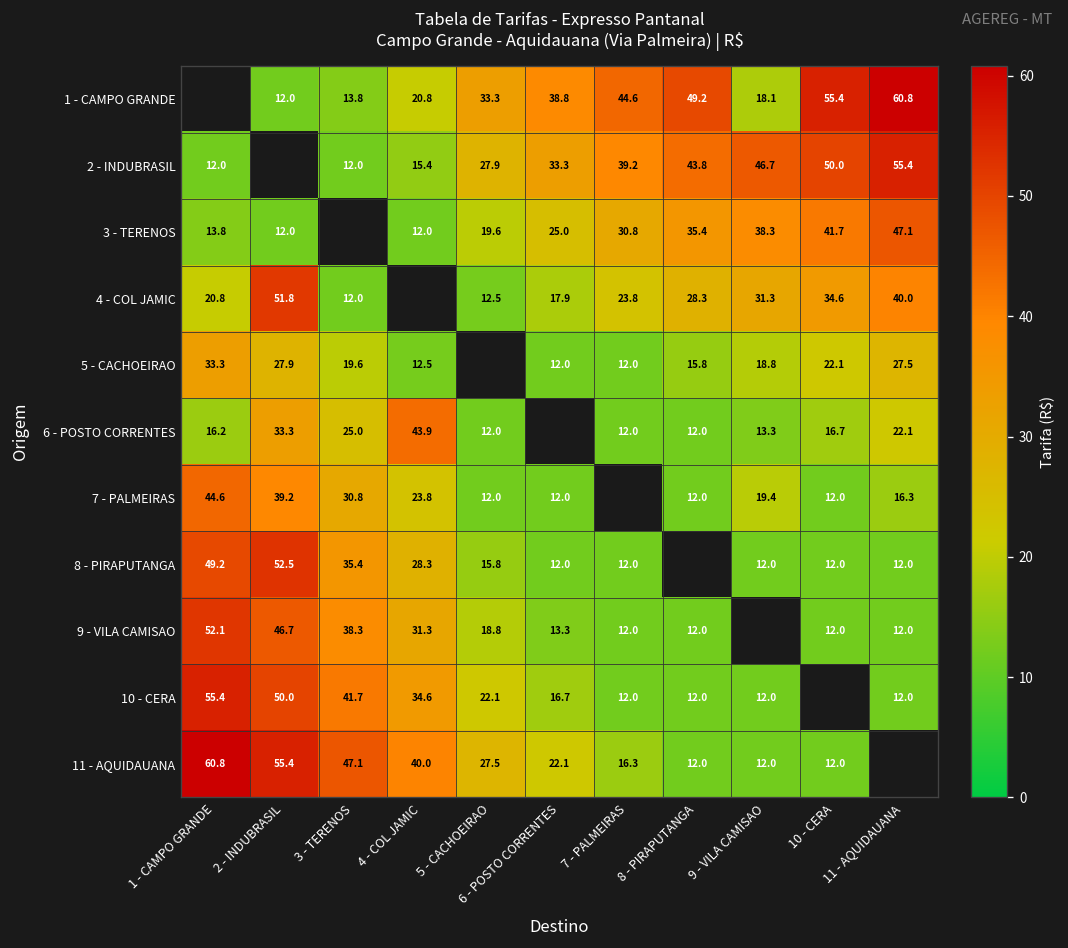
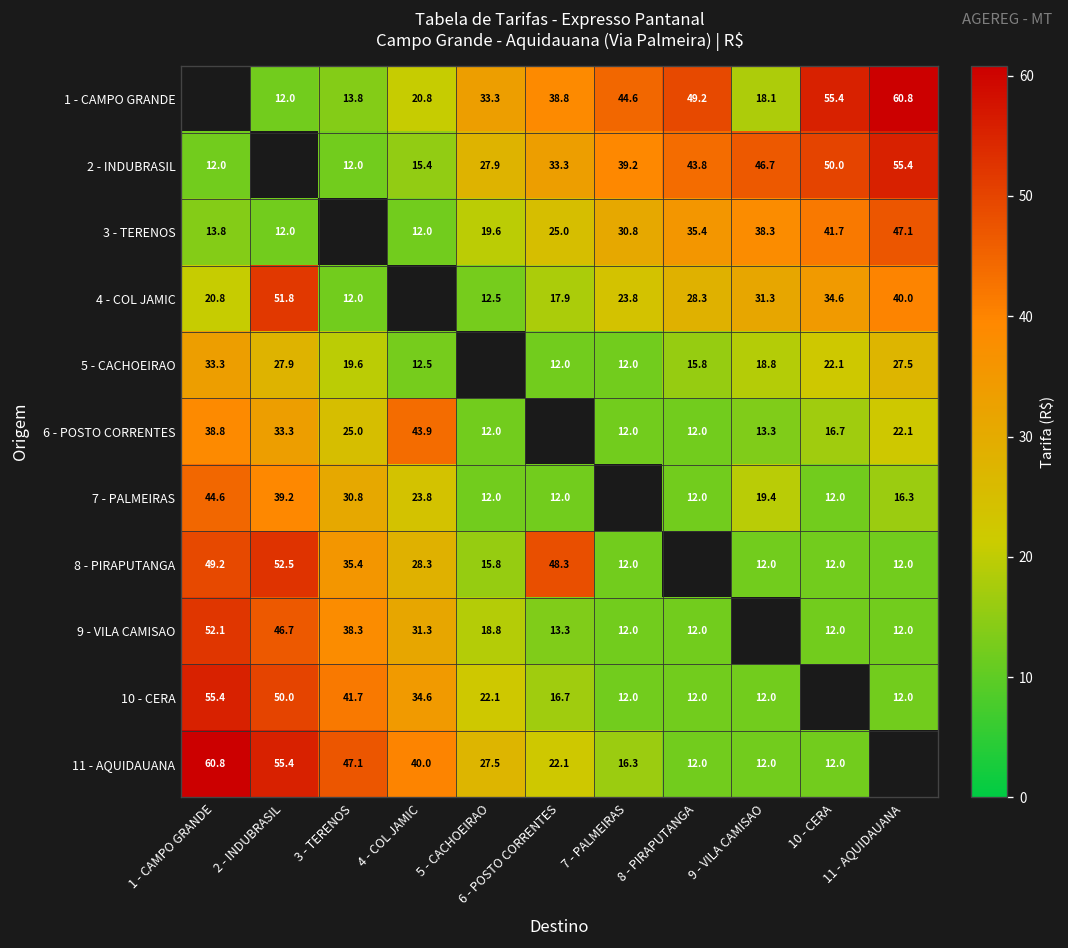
  {
    "1 - CAMPO GRANDE": {
      "2 - INDUBRASIL": 12.0,
      "3 - TERENOS": 13.8,
      "4 - COL JAMIC": 20.8,
      "5 - CACHOEIRAO": 33.3,
      "6 - POSTO CORRENTES": 38.8,
      "7 - PALMEIRAS": 44.6,
      "8 - PIRAPUTANGA": 49.2,
      "9 - VILA CAMISAO": 18.1,
      "10 - CERA": 55.4,
      "11 - AQUIDAUANA": 60.8
    },
    "2 - INDUBRASIL": {
      "1 - CAMPO GRANDE": 12.0,
      "3 - TERENOS": 12.0,
      "4 - COL JAMIC": 15.4,
      "5 - CACHOEIRAO": 27.9,
      "6 - POSTO CORRENTES": 33.3,
      "7 - PALMEIRAS": 39.2,
      "8 - PIRAPUTANGA": 43.8,
      "9 - VILA CAMISAO": 46.7,
      "10 - CERA": 50.0,
      "11 - AQUIDAUANA": 55.4
    },
    "3 - TERENOS": {
      "1 - CAMPO GRANDE": 13.8,
      "2 - INDUBRASIL": 12.0,
      "4 - COL JAMIC": 12.0,
      "5 - CACHOEIRAO": 19.6,
      "6 - POSTO CORRENTES": 25.0,
      "7 - PALMEIRAS": 30.8,
      "8 - PIRAPUTANGA": 35.4,
      "9 - VILA CAMISAO": 38.3,
      "10 - CERA": 41.7,
      "11 - AQUIDAUANA": 47.1
    },
    "4 - COL JAMIC": {
      "1 - CAMPO GRANDE": 20.8,
      "2 - INDUBRASIL": 51.8,
      "3 - TERENOS": 12.0,
      "5 - CACHOEIRAO": 12.5,
      "6 - POSTO CORRENTES": 17.9,
      "7 - PALMEIRAS": 23.8,
      "8 - PIRAPUTANGA": 28.3,
      "9 - VILA CAMISAO": 31.3,
      "10 - CERA": 34.6,
      "11 - AQUIDAUANA": 40.0
    },
    "5 - CACHOEIRAO": {
      "1 - CAMPO GRANDE": 33.3,
      "2 - INDUBRASIL": 27.9,
      "3 - TERENOS": 19.6,
      "4 - COL JAMIC": 12.5,
      "6 - POSTO CORRENTES": 12.0,
      "7 - PALMEIRAS": 12.0,
      "8 - PIRAPUTANGA": 15.8,
      "9 - VILA CAMISAO": 18.8,
      "10 - CERA": 22.1,
      "11 - AQUIDAUANA": 27.5
    },
    "6 - POSTO CORRENTES": {
-     "1 - CAMPO GRANDE": 16.2,
+     "1 - CAMPO GRANDE": 38.8,
      "2 - INDUBRASIL": 33.3,
      "3 - TERENOS": 25.0,
      "4 - COL JAMIC": 43.9,
      "5 - CACHOEIRAO": 12.0,
      "7 - PALMEIRAS": 12.0,
      "8 - PIRAPUTANGA": 12.0,
      "9 - VILA CAMISAO": 13.3,
      "10 - CERA": 16.7,
      "11 - AQUIDAUANA": 22.1
    },
    "7 - PALMEIRAS": {
      "1 - CAMPO GRANDE": 44.6,
      "2 - INDUBRASIL": 39.2,
      "3 - TERENOS": 30.8,
      "4 - COL JAMIC": 23.8,
      "5 - CACHOEIRAO": 12.0,
      "6 - POSTO CORRENTES": 12.0,
      "8 - PIRAPUTANGA": 12.0,
      "9 - VILA CAMISAO": 19.4,
      "10 - CERA": 12.0,
      "11 - AQUIDAUANA": 16.3
    },
    "8 - PIRAPUTANGA": {
      "1 - CAMPO GRANDE": 49.2,
      "2 - INDUBRASIL": 52.5,
      "3 - TERENOS": 35.4,
      "4 - COL JAMIC": 28.3,
      "5 - CACHOEIRAO": 15.8,
-     "6 - POSTO CORRENTES": 12.0,
+     "6 - POSTO CORRENTES": 48.3,
      "7 - PALMEIRAS": 12.0,
      "9 - VILA CAMISAO": 12.0,
      "10 - CERA": 12.0,
      "11 - AQUIDAUANA": 12.0
    },
    "9 - VILA CAMISAO": {
      "1 - CAMPO GRANDE": 52.1,
      "2 - INDUBRASIL": 46.7,
      "3 - TERENOS": 38.3,
      "4 - COL JAMIC": 31.3,
      "5 - CACHOEIRAO": 18.8,
      "6 - POSTO CORRENTES": 13.3,
      "7 - PALMEIRAS": 12.0,
      "8 - PIRAPUTANGA": 12.0,
      "10 - CERA": 12.0,
      "11 - AQUIDAUANA": 12.0
    },
    "10 - CERA": {
      "1 - CAMPO GRANDE": 55.4,
      "2 - INDUBRASIL": 50.0,
      "3 - TERENOS": 41.7,
      "4 - COL JAMIC": 34.6,
      "5 - CACHOEIRAO": 22.1,
      "6 - POSTO CORRENTES": 16.7,
      "7 - PALMEIRAS": 12.0,
      "8 - PIRAPUTANGA": 12.0,
      "9 - VILA CAMISAO": 12.0,
      "11 - AQUIDAUANA": 12.0
    },
    "11 - AQUIDAUANA": {
      "1 - CAMPO GRANDE": 60.8,
      "2 - INDUBRASIL": 55.4,
      "3 - TERENOS": 47.1,
      "4 - COL JAMIC": 40.0,
      "5 - CACHOEIRAO": 27.5,
      "6 - POSTO CORRENTES": 22.1,
      "7 - PALMEIRAS": 16.3,
      "8 - PIRAPUTANGA": 12.0,
      "9 - VILA CAMISAO": 12.0,
      "10 - CERA": 12.0
    }
  }
